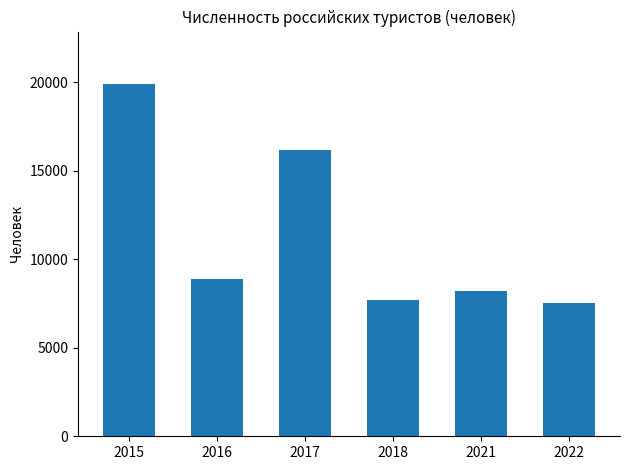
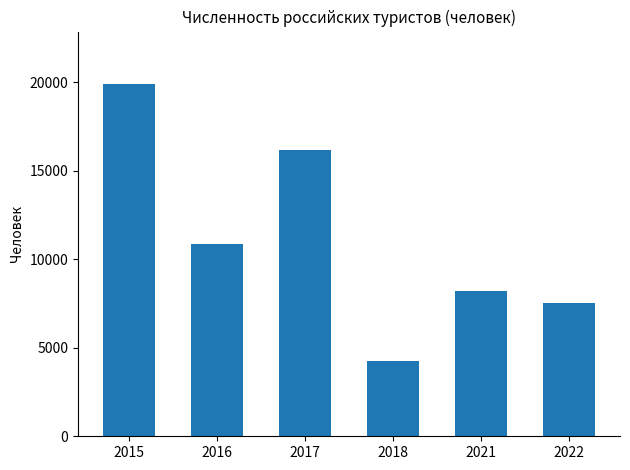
  {
    "2015": 19900,
-   "2016": 8900,
+   "2016": 10900,
    "2017": 16200,
-   "2018": 7700,
+   "2018": 4200,
    "2021": 8200,
    "2022": 7500
  }
